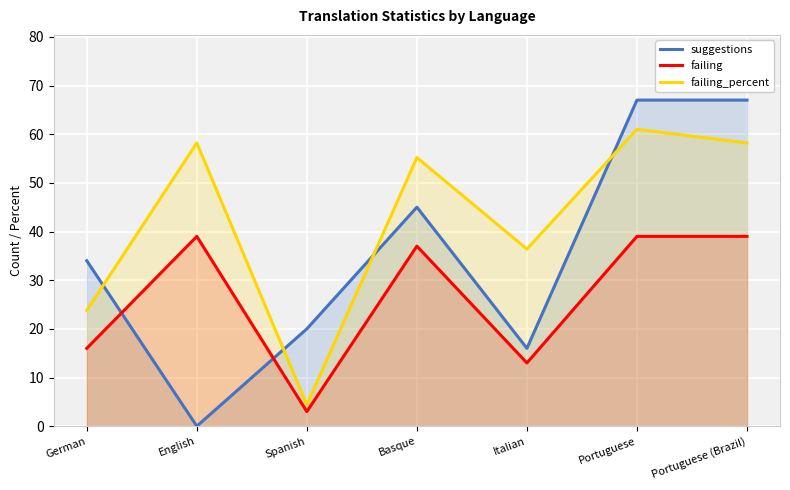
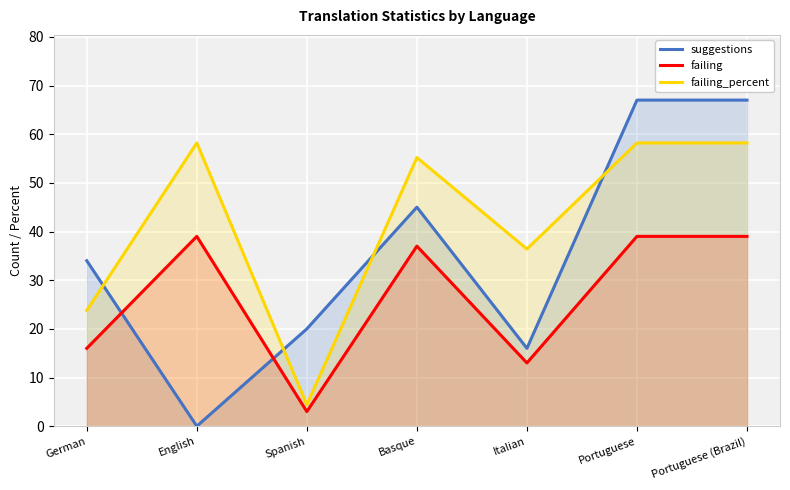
  {
    "suggestions": {
      "German": 34,
      "English": 0,
      "Spanish": 20,
      "Basque": 45,
      "Italian": 16,
      "Portuguese": 67,
      "Portuguese (Brazil)": 67
    },
    "failing": {
      "German": 16,
      "English": 39,
      "Spanish": 3,
      "Basque": 37,
      "Italian": 13,
      "Portuguese": 39,
      "Portuguese (Brazil)": 39
    },
    "failing_percent": {
      "German": 24,
      "English": 58,
      "Spanish": 4,
      "Basque": 55,
      "Italian": 36,
-     "Portuguese": 61,
+     "Portuguese": 58,
      "Portuguese (Brazil)": 58
    }
  }
